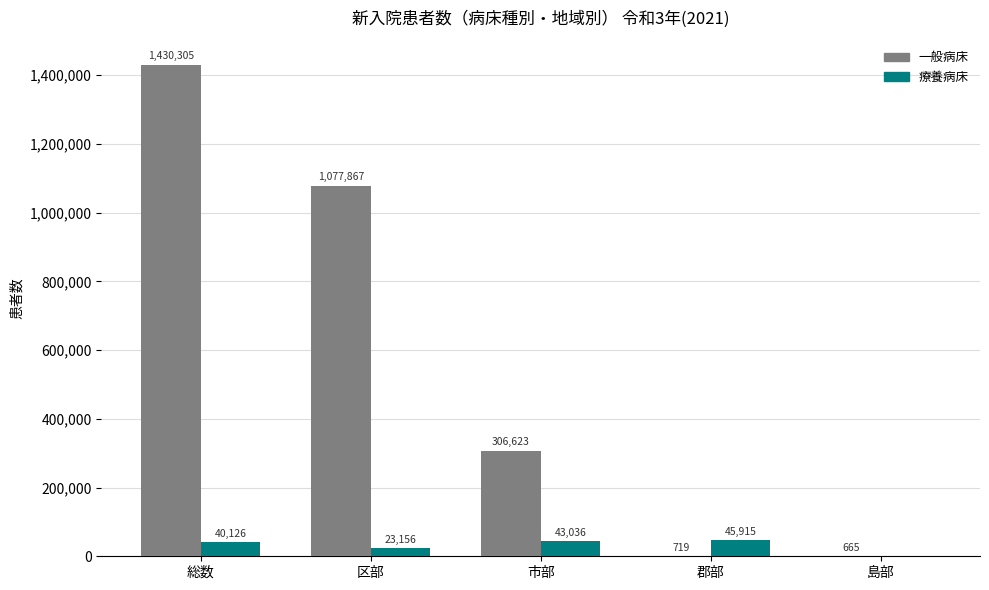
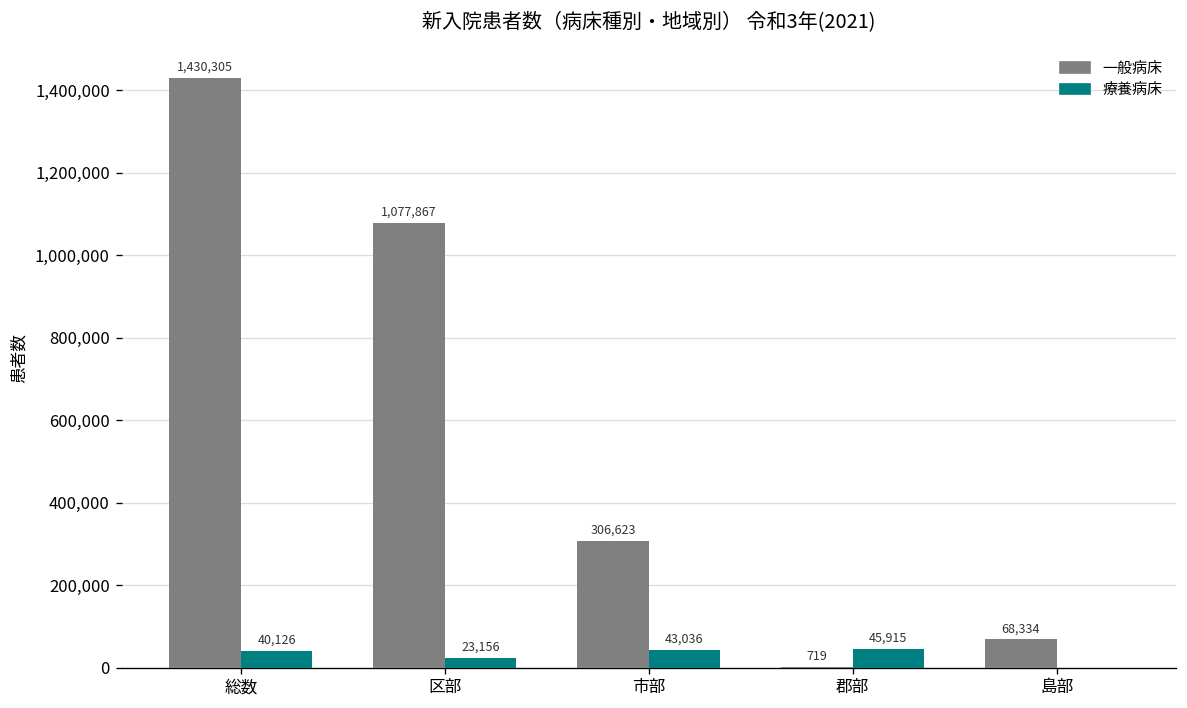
  {
    "一般病床": {
      "総数": "1,430,305",
      "区部": "1,077,867",
      "市部": "306,623",
      "郡部": "719",
-     "島部": "665"
+     "島部": "68,334"
    },
    "療養病床": {
      "総数": "40,126",
      "区部": "23,156",
      "市部": "43,036",
      "郡部": "45,915"
    }
  }
